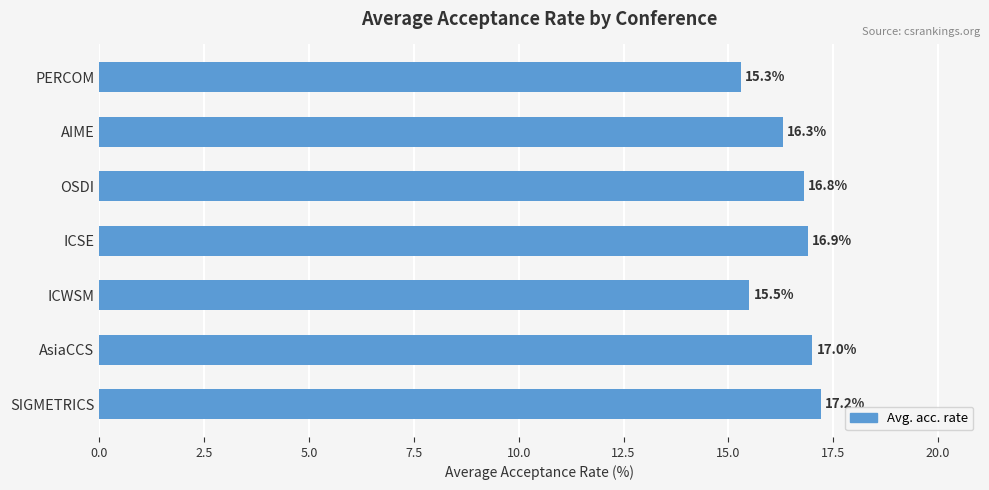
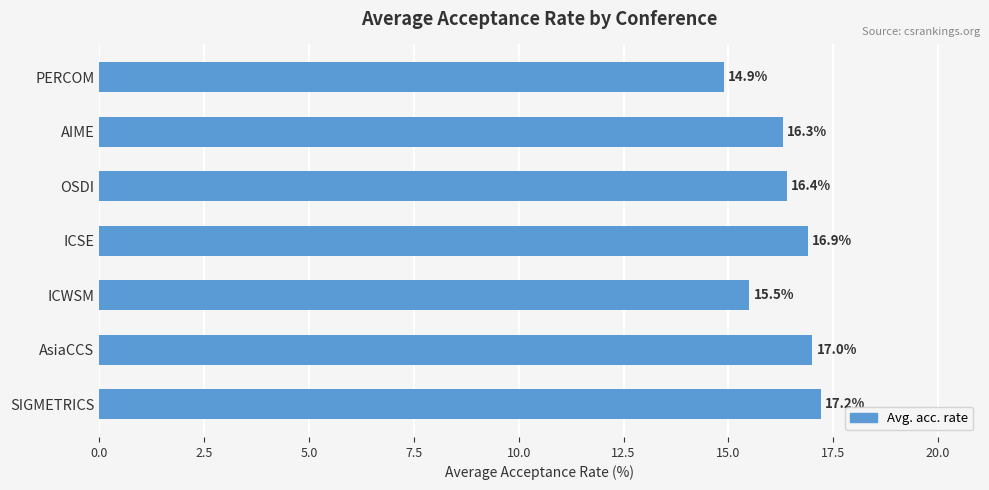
  {
-   "PERCOM": "15.3%",
+   "PERCOM": "14.9%",
    "AIME": "16.3%",
-   "OSDI": "16.8%",
+   "OSDI": "16.4%",
    "ICSE": "16.9%",
    "ICWSM": "15.5%",
    "AsiaCCS": "17.0%"
  }
